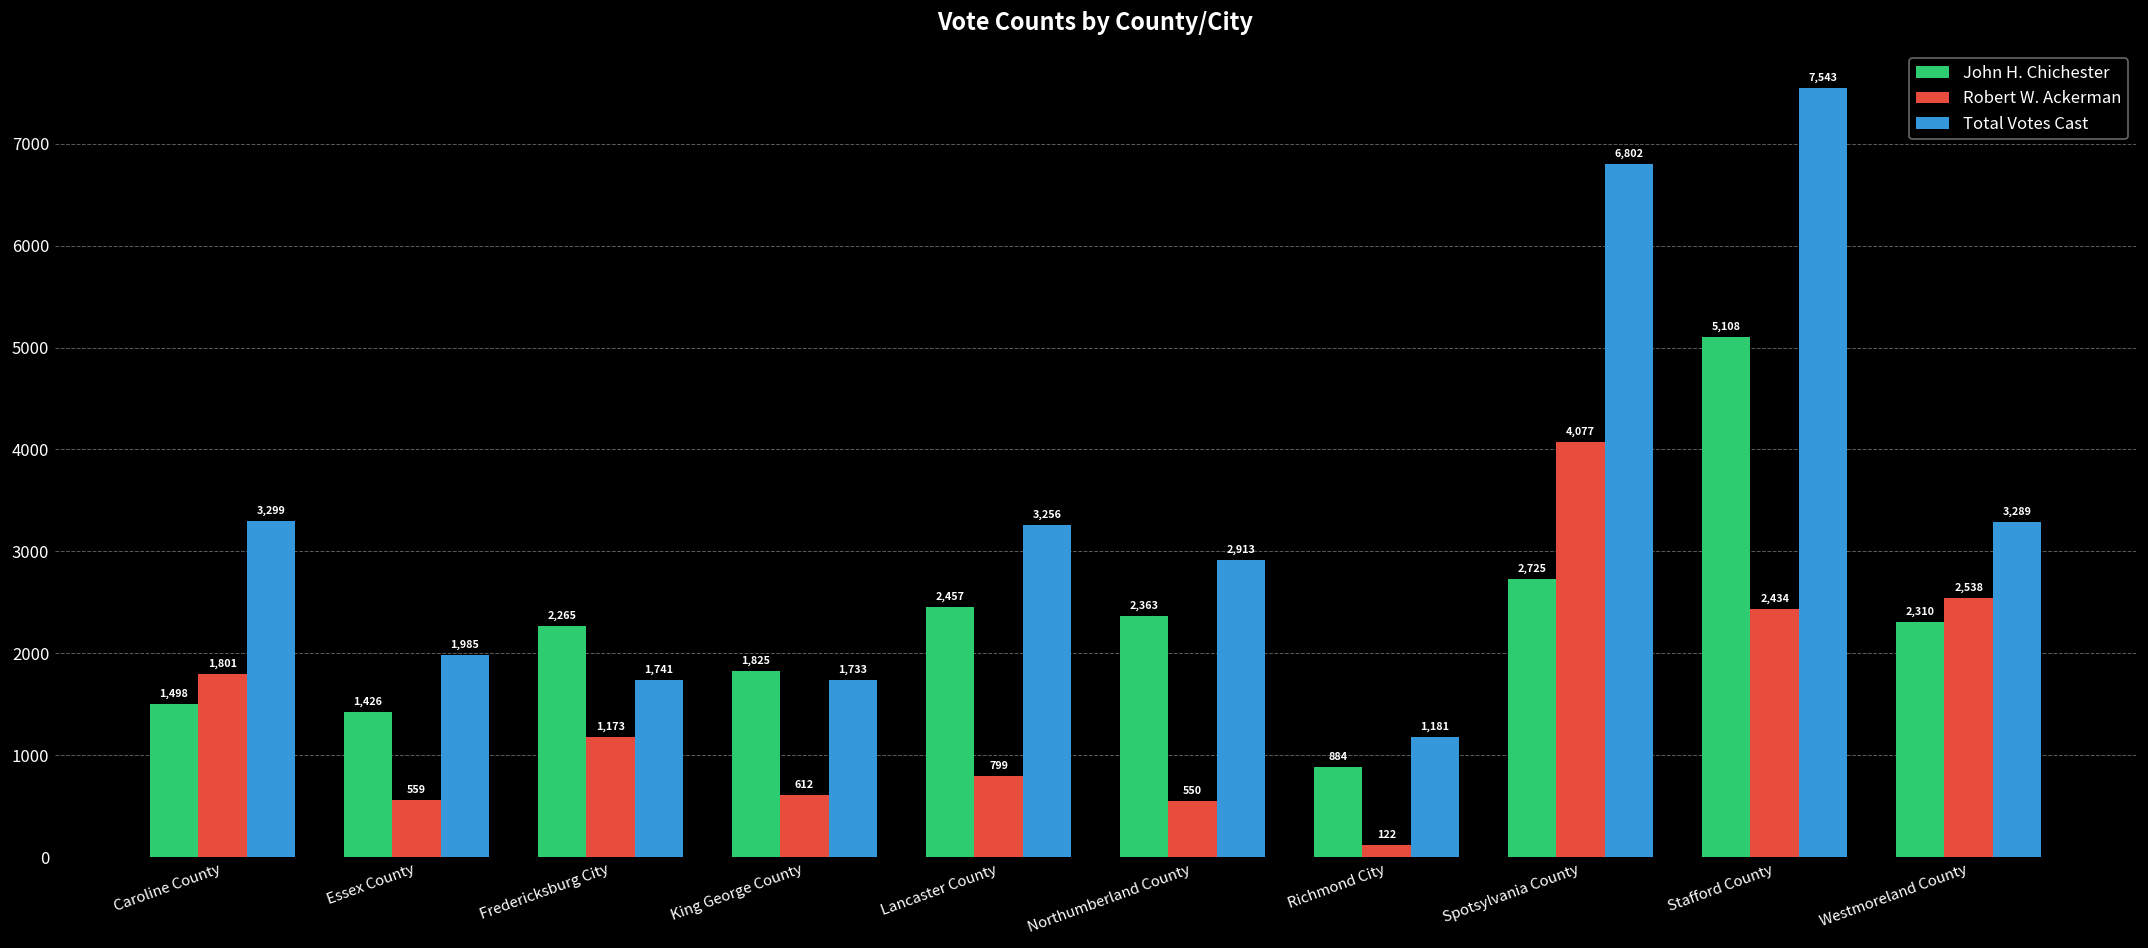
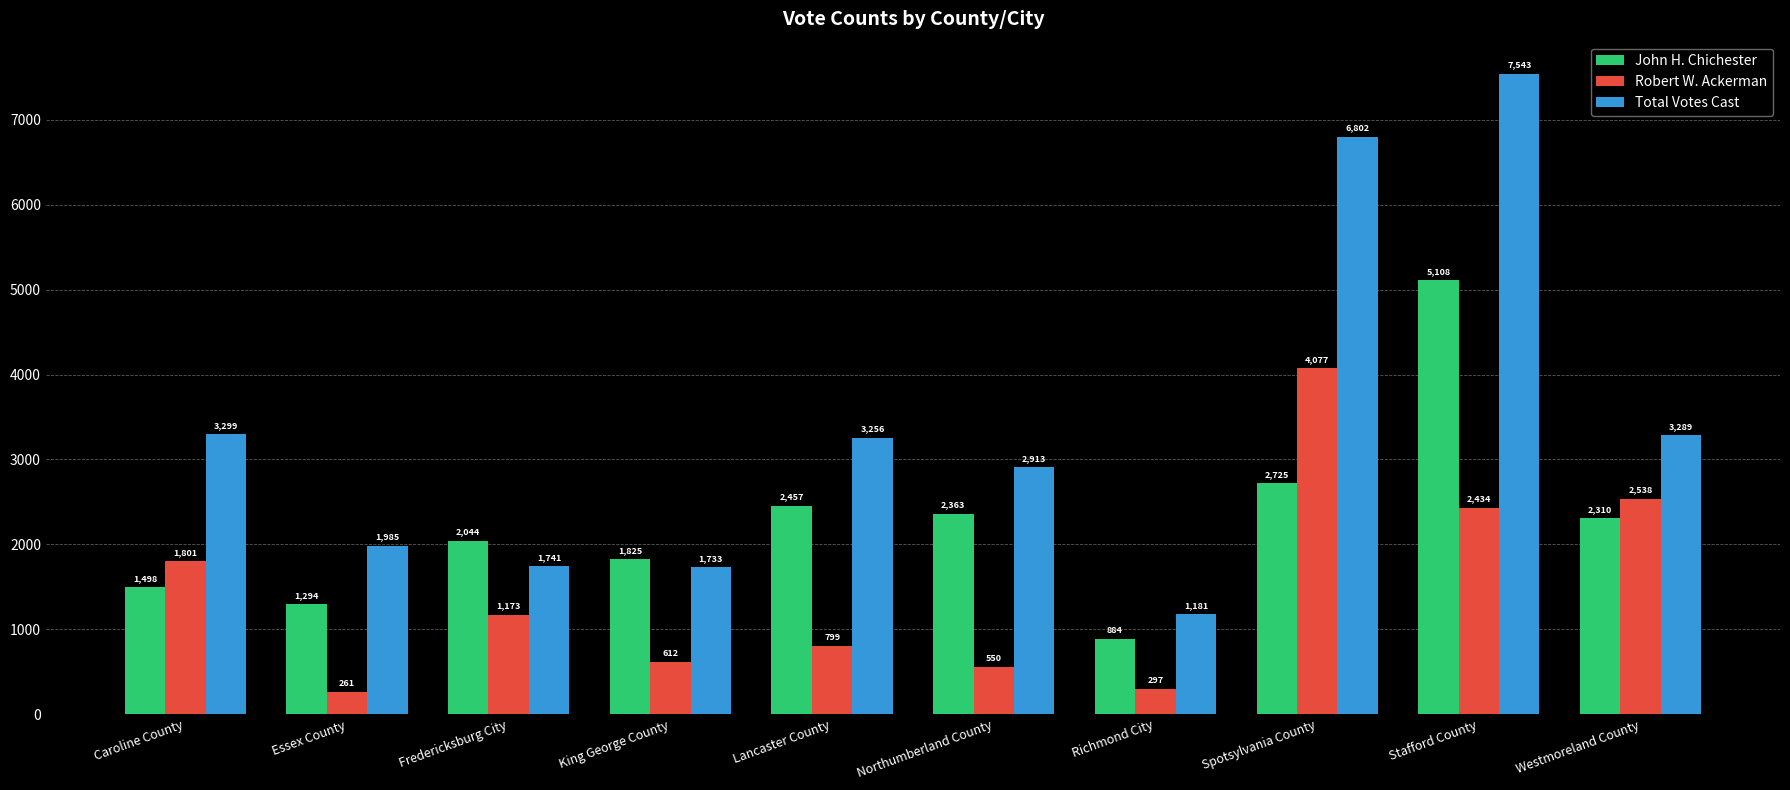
  {
    "John H. Chichester": {
      "Caroline County": "1,498",
-     "Essex County": "1,426",
-     "Fredericksburg City": "2,265",
+     "Essex County": "1,294",
+     "Fredericksburg City": "2,044",
      "King George County": "1,825",
      "Lancaster County": "2,457",
      "Northumberland County": "2,363",
      "Richmond City": "884",
      "Spotsylvania County": "2,725",
      "Stafford County": "5,108",
      "Westmoreland County": "2,310"
    },
    "Robert W. Ackerman": {
      "Caroline County": "1,801",
-     "Essex County": "559",
+     "Essex County": "261",
      "Fredericksburg City": "1,173",
      "King George County": "612",
      "Lancaster County": "799",
      "Northumberland County": "550",
-     "Richmond City": "122",
+     "Richmond City": "297",
      "Spotsylvania County": "4,077",
      "Stafford County": "2,434",
      "Westmoreland County": "2,538"
    },
    "Total Votes Cast": {
      "Caroline County": "3,299",
      "Essex County": "1,985",
      "Fredericksburg City": "1,741",
      "King George County": "1,733",
      "Lancaster County": "3,256",
      "Northumberland County": "2,913",
      "Richmond City": "1,181",
      "Spotsylvania County": "6,802",
      "Stafford County": "7,543",
      "Westmoreland County": "3,289"
    }
  }
